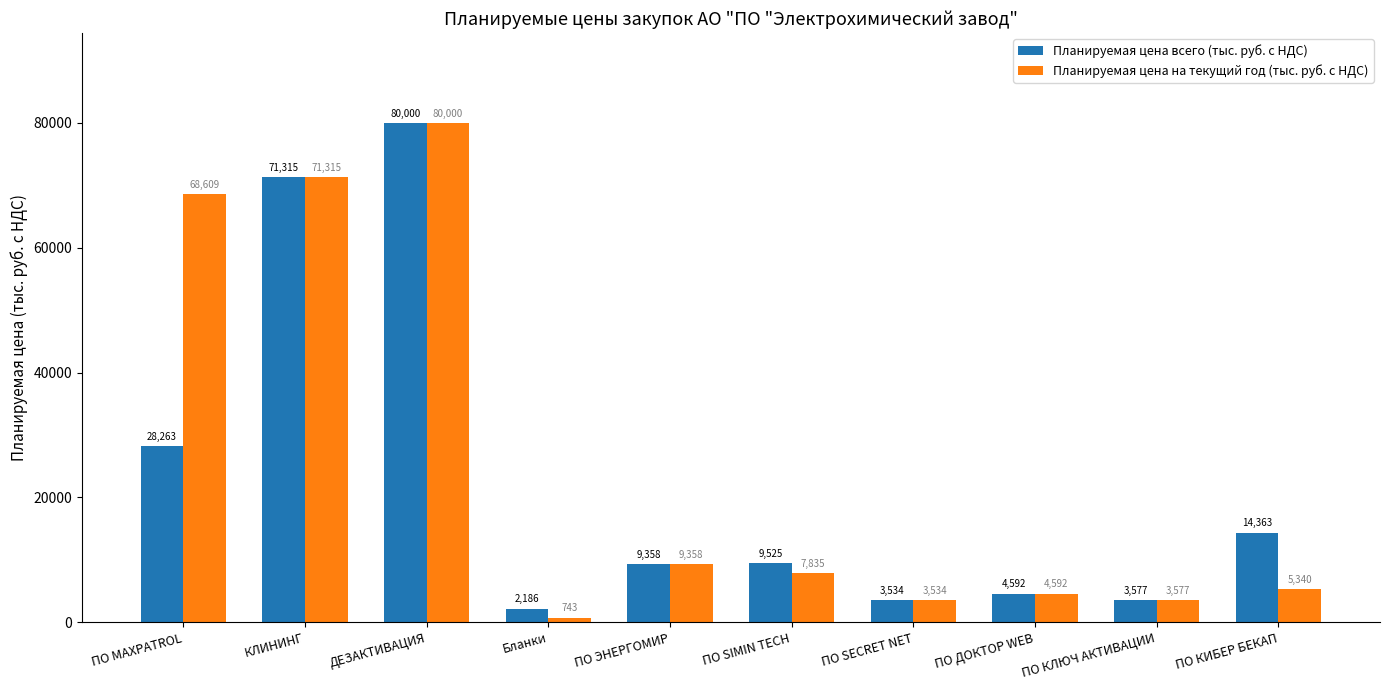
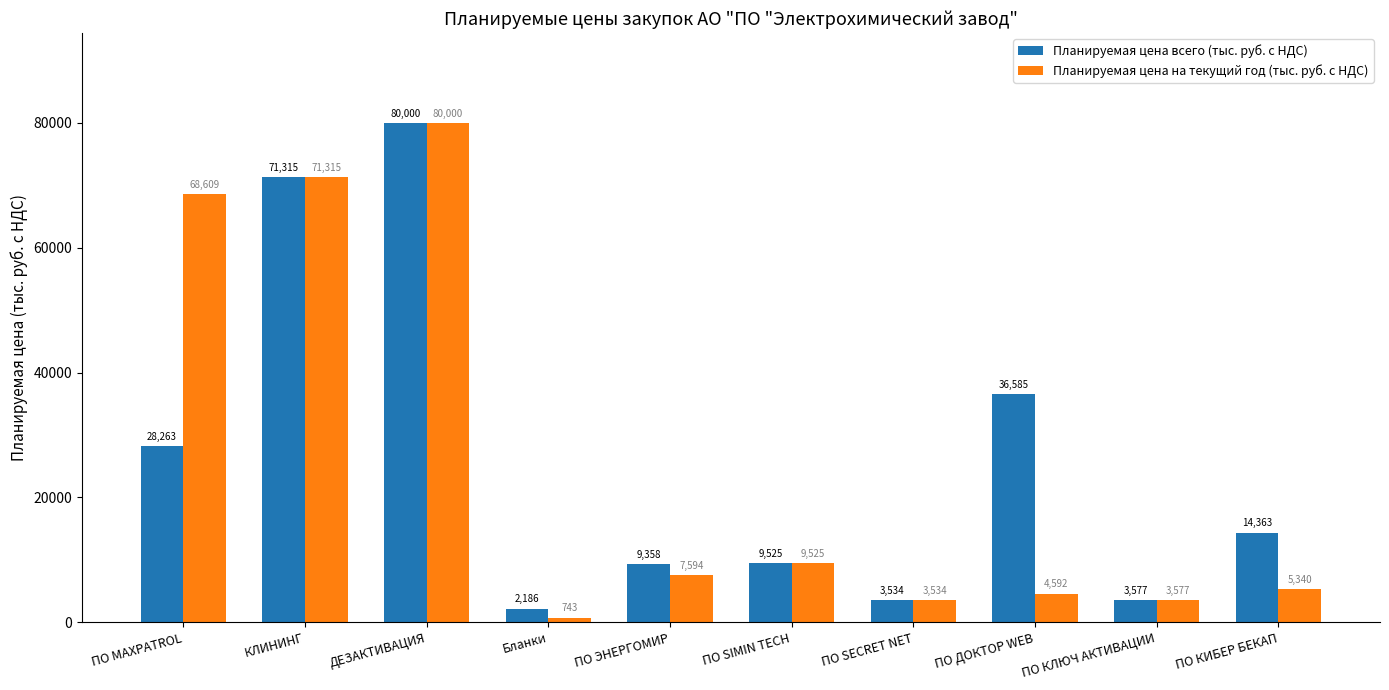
  {
    "Планируемая цена всего (тыс. руб. с НДС)": {
      "ПО MAXPATROL": "28,263",
      "КЛИНИНГ": "71,315",
      "ДЕЗАКТИВАЦИЯ": "80,000",
      "Бланки": "2,186",
      "ПО ЭНЕРГОМИР": "9,358",
      "ПО SIMIN TECH": "9,525",
      "ПО SECRET NET": "3,534",
-     "ПО ДОКТОР WEB": "4,592",
+     "ПО ДОКТОР WEB": "36,585",
      "ПО КЛЮЧ АКТИВАЦИИ": "3,577",
      "ПО КИБЕР БЕКАП": "14,363"
    },
    "Планируемая цена на текущий год (тыс. руб. с НДС)": {
      "ПО MAXPATROL": "68,609",
      "КЛИНИНГ": "71,315",
      "ДЕЗАКТИВАЦИЯ": "80,000",
      "Бланки": "743",
-     "ПО ЭНЕРГОМИР": "9,358",
-     "ПО SIMIN TECH": "7,835",
+     "ПО ЭНЕРГОМИР": "7,594",
+     "ПО SIMIN TECH": "9,525",
      "ПО SECRET NET": "3,534",
      "ПО ДОКТОР WEB": "4,592",
      "ПО КЛЮЧ АКТИВАЦИИ": "3,577",
      "ПО КИБЕР БЕКАП": "5,340"
    }
  }
